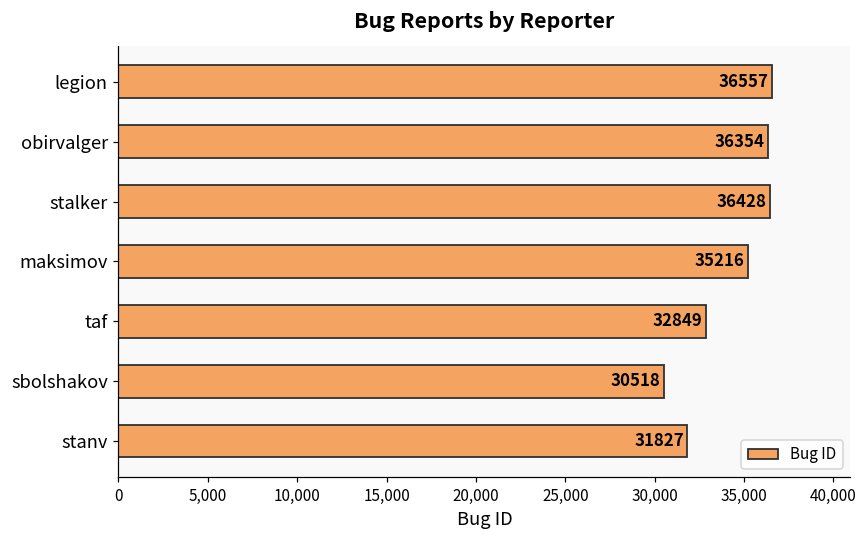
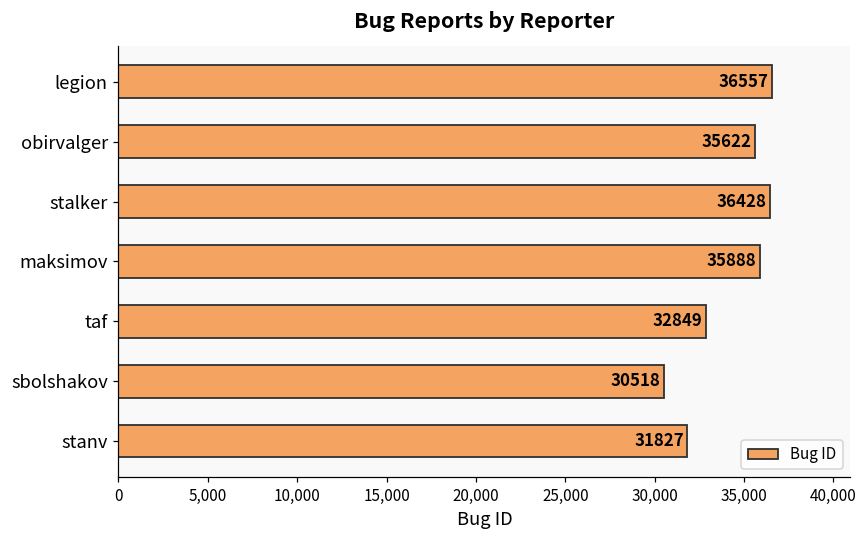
  {
    "legion": 36557,
-   "obirvalger": 36354,
+   "obirvalger": 35622,
    "stalker": 36428,
-   "maksimov": 35216,
+   "maksimov": 35888,
    "taf": 32849,
    "sbolshakov": 30518,
    "stanv": 31827
  }
